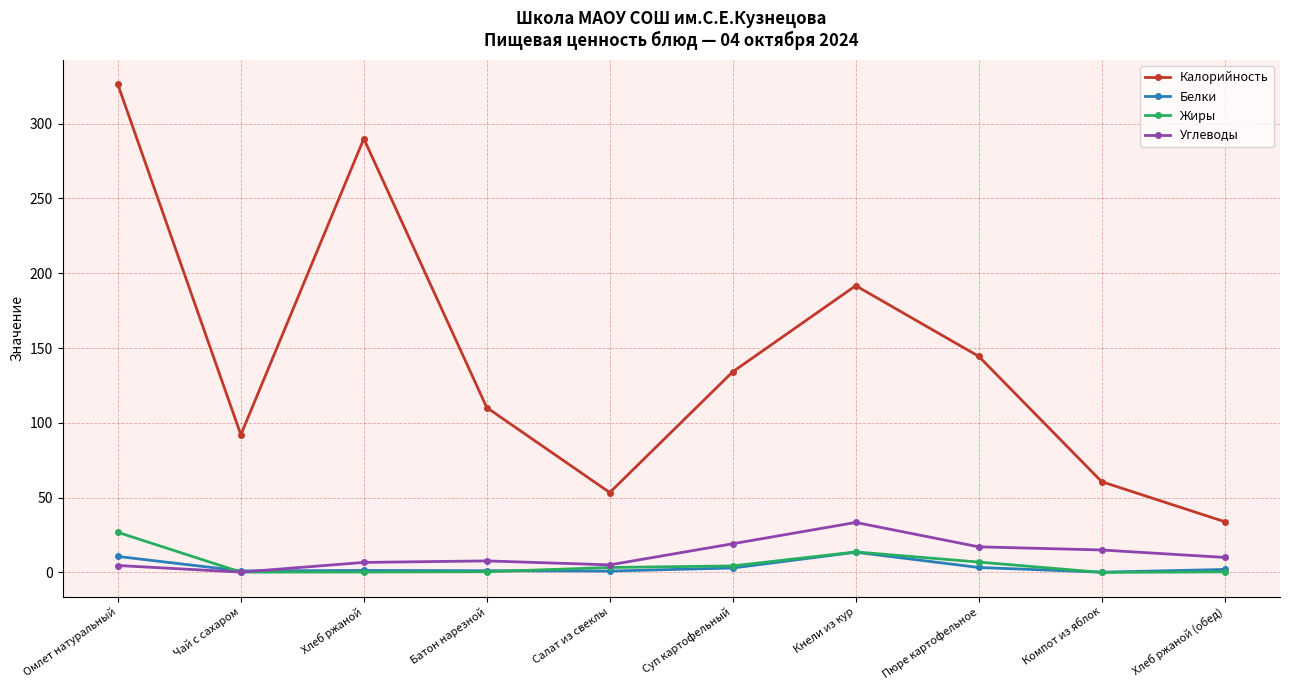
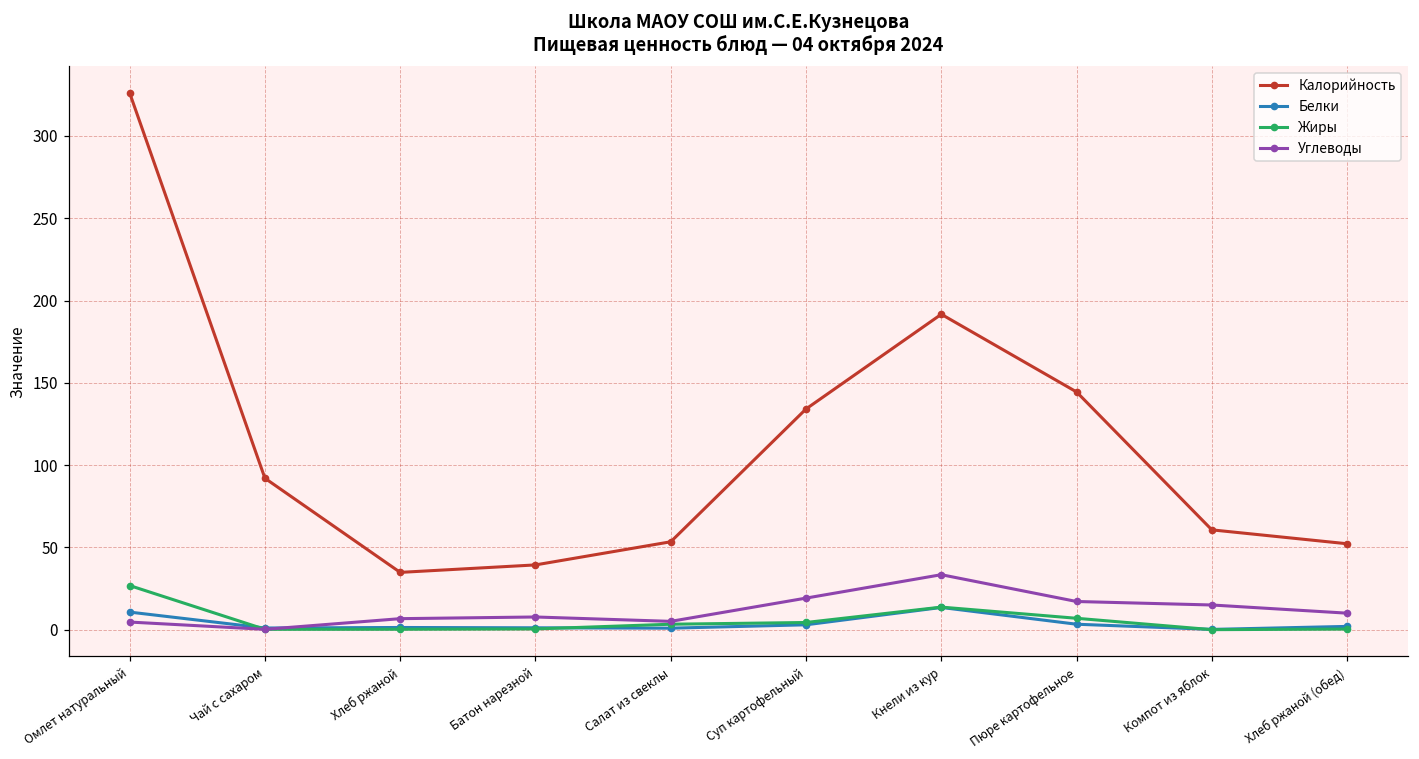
  {
    "Калорийность": {
      "Омлет натуральный": 326,
      "Чай с сахаром": 92,
-     "Хлеб ржаной": 290,
-     "Батон нарезной": 110,
+     "Хлеб ржаной": 35,
+     "Батон нарезной": 39,
      "Салат из свеклы": 53,
      "Суп картофельный": 134,
      "Кнели из кур": 192,
      "Пюре картофельное": 144,
      "Компот из яблок": 61,
-     "Хлеб ржаной (обед)": 34
+     "Хлеб ржаной (обед)": 52
    },
    "Белки": {
      "Омлет натуральный": 11,
      "Салат из свеклы": 1,
      "Пюре картофельное": 3
    },
    "Жиры": {
      "Омлет натуральный": 27,
      "Салат из свеклы": 3,
      "Пюре картофельное": 7
    },
    "Углеводы": {
      "Омлет натуральный": 5,
      "Хлеб ржаной": 7,
      "Батон нарезной": 8,
      "Салат из свеклы": 5,
      "Суп картофельный": 19,
      "Кнели из кур": 33,
      "Пюре картофельное": 17,
      "Компот из яблок": 15,
      "Хлеб ржаной (обед)": 10
    }
  }
